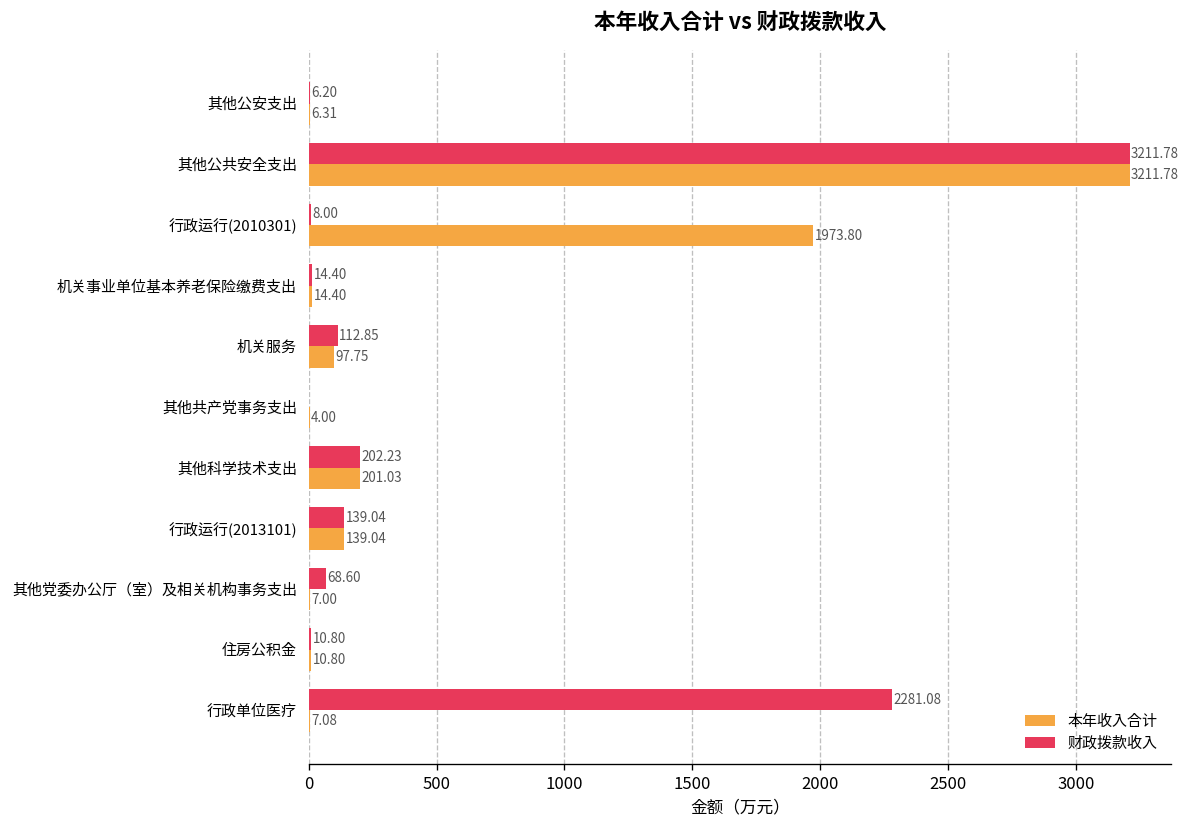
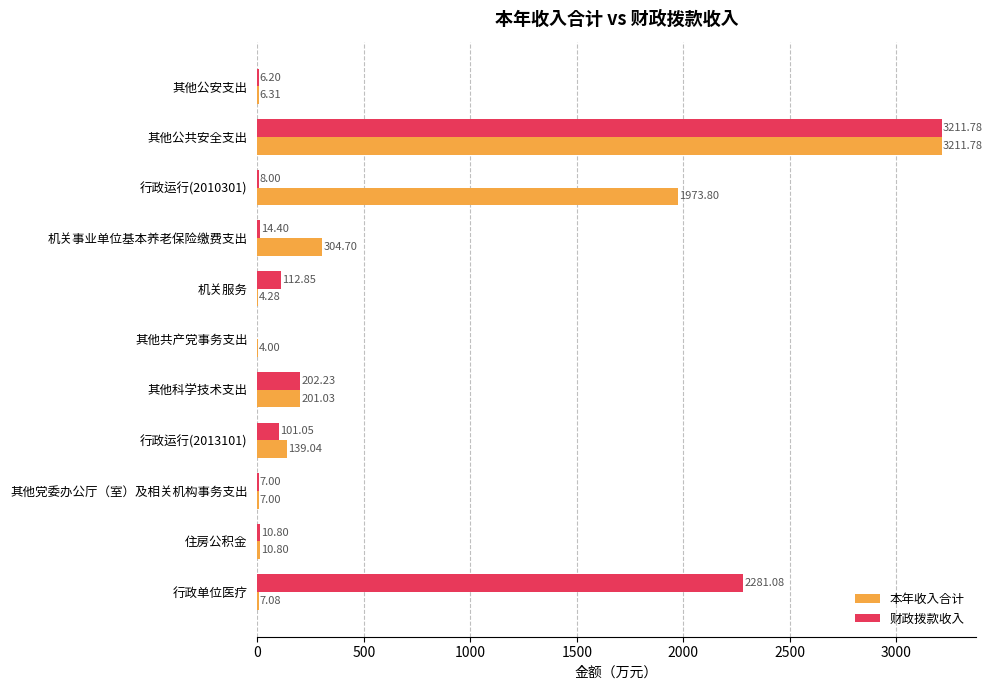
  {
    "本年收入合计": {
      "其他公安支出": 6.31,
      "其他公共安全支出": 3211.78,
      "行政运行(2010301)": 1973.80,
-     "机关事业单位基本养老保险缴费支出": 14.40,
-     "机关服务": 97.75,
+     "机关事业单位基本养老保险缴费支出": 304.70,
+     "机关服务": 4.28,
      "其他共产党事务支出": 4.00,
      "其他科学技术支出": 201.03,
      "行政运行(2013101)": 139.04,
      "其他党委办公厅（室）及相关机构事务支出": 7.00,
      "住房公积金": 10.80,
      "行政单位医疗": 7.08
    },
    "财政拨款收入": {
      "其他公安支出": 6.20,
      "其他公共安全支出": 3211.78,
      "行政运行(2010301)": 8.00,
      "机关事业单位基本养老保险缴费支出": 14.40,
      "机关服务": 112.85,
      "其他科学技术支出": 202.23,
-     "行政运行(2013101)": 139.04,
-     "其他党委办公厅（室）及相关机构事务支出": 68.60,
+     "行政运行(2013101)": 101.05,
+     "其他党委办公厅（室）及相关机构事务支出": 7.00,
      "住房公积金": 10.80,
      "行政单位医疗": 2281.08
    }
  }
